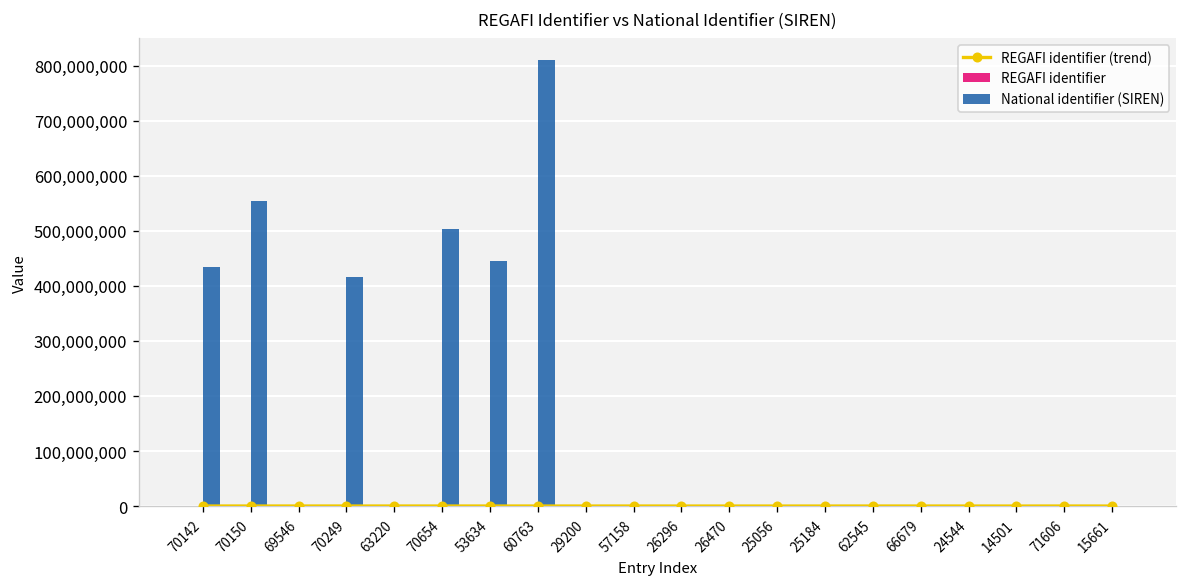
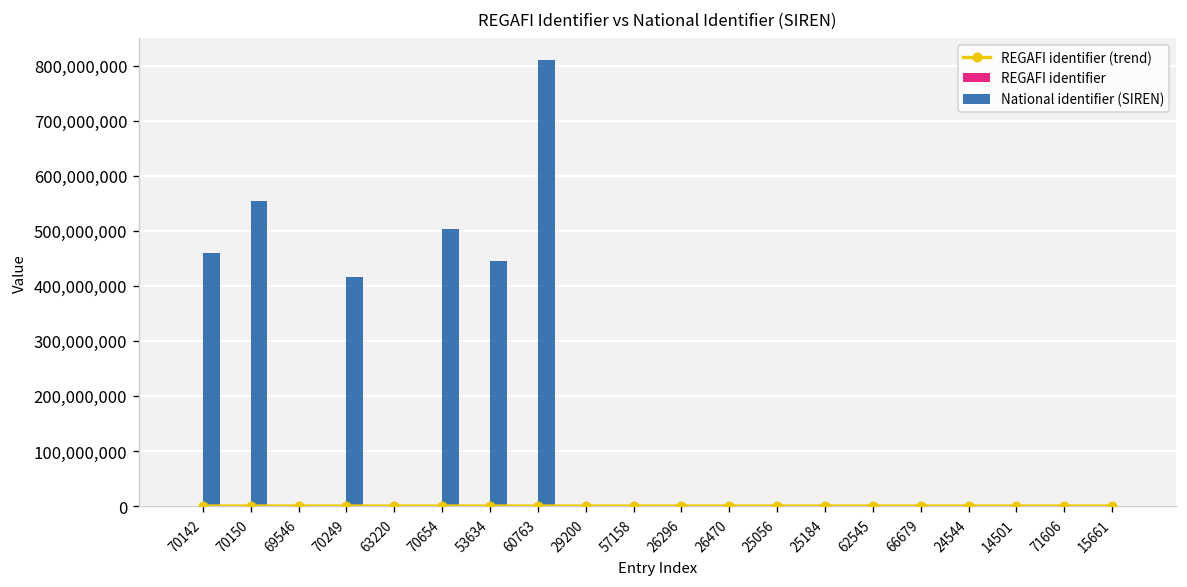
  {
    "REGAFI identifier (trend)": {
      "70142": "0",
      "70150": "0",
      "69546": "0",
      "70249": "0",
      "63220": "0",
      "70654": "0",
      "53634": "0",
      "60763": "0",
      "29200": "0",
      "57158": "0",
      "26296": "0",
      "26470": "0",
      "25056": "0",
      "25184": "0",
      "62545": "0",
      "66679": "0",
      "24544": "0",
      "14501": "0",
      "71606": "0",
      "15661": "0"
    },
    "National identifier (SIREN)": {
-     "70142": "430,000,000",
+     "70142": "460,000,000",
      "70150": "550,000,000",
      "69546": "0",
      "70249": "420,000,000",
      "63220": "0",
      "70654": "500,000,000",
      "53634": "450,000,000",
      "60763": "810,000,000",
      "29200": "0",
      "57158": "0",
      "26296": "0",
      "26470": "0",
      "25056": "0",
      "25184": "0",
      "62545": "0",
      "66679": "0",
      "24544": "0",
      "14501": "0",
      "71606": "0",
      "15661": "0"
    }
  }
